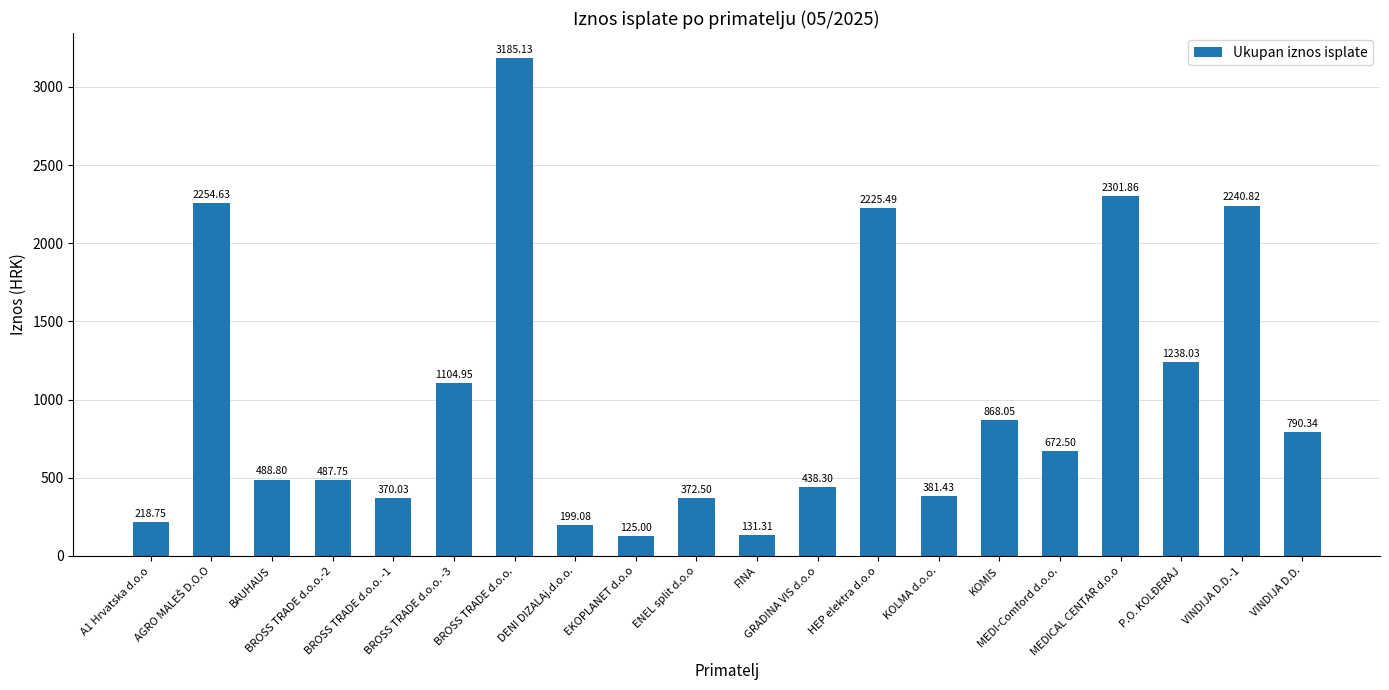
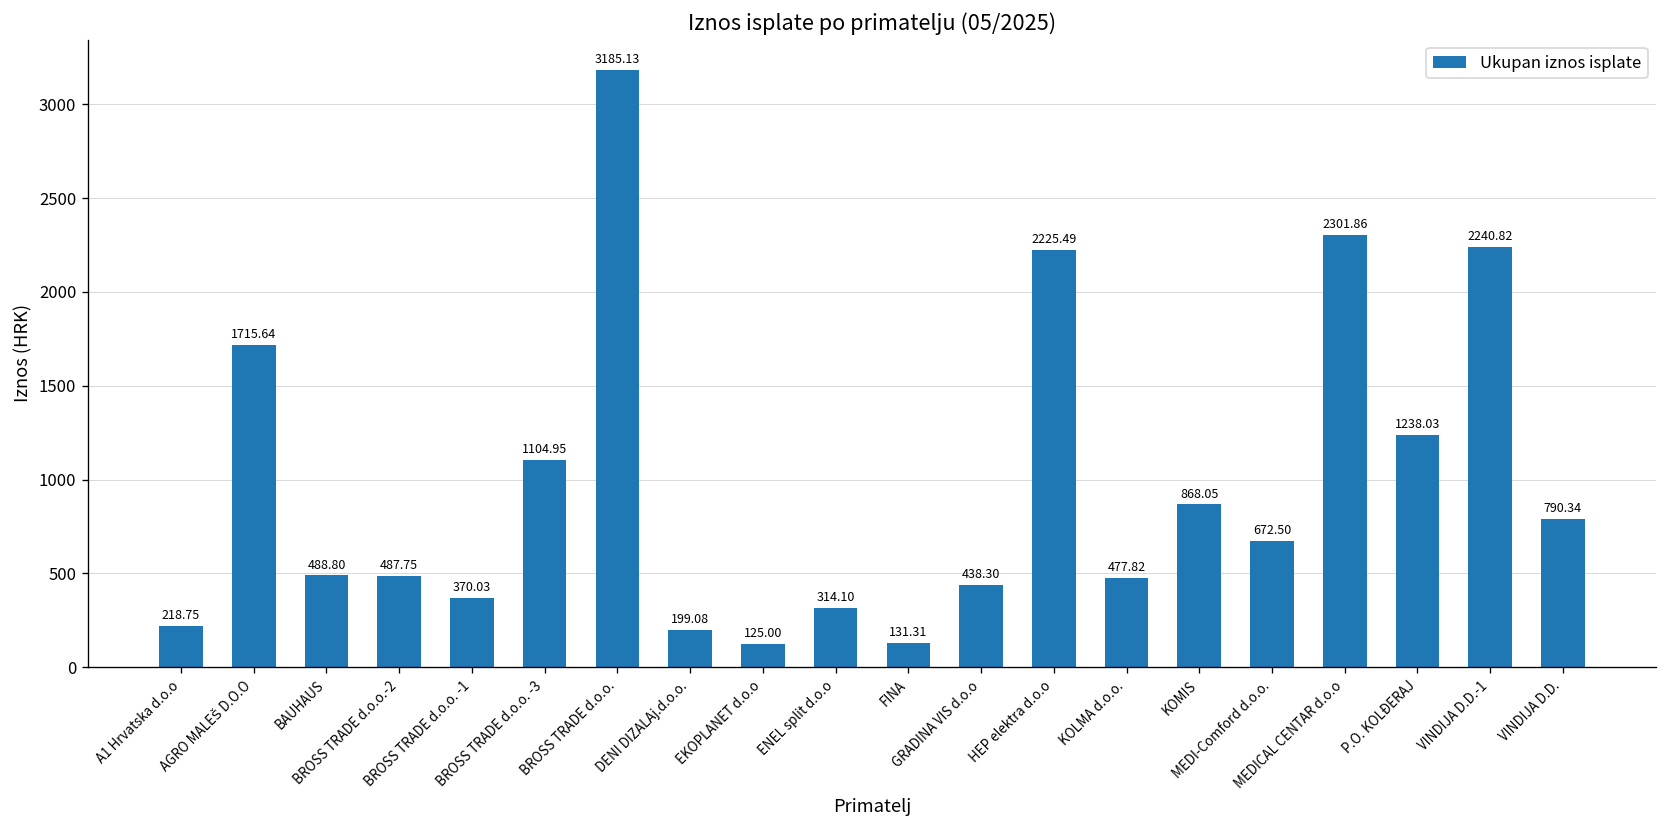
  {
    "A1 Hrvatska d.o.o": 218.75,
-   "AGRO MALEŠ D.O.O": 2254.63,
+   "AGRO MALEŠ D.O.O": 1715.64,
    "BAUHAUS": 488.80,
    "BROSS TRADE d.o.o.-2": 487.75,
    "BROSS TRADE d.o.o. -1": 370.03,
    "BROSS TRADE d.o.o. -3": 1104.95,
    "BROSS TRADE d.o.o.": 3185.13,
    "DENI DIZALAj.d.o.o.": 199.08,
    "EKOPLANET d.o.o": 125.00,
-   "ENEL split d.o.o": 372.50,
+   "ENEL split d.o.o": 314.10,
    "FINA": 131.31,
    "GRADINA VIS d.o.o": 438.30,
    "HEP elektra d.o.o": 2225.49,
-   "KOLMA d.o.o.": 381.43,
+   "KOLMA d.o.o.": 477.82,
    "KOMIS": 868.05,
    "MEDI-Comford d.o.o.": 672.50,
    "MEDICAL CENTAR d.o.o": 2301.86,
    "P.O. KOLĐERAJ": 1238.03,
    "VINDIJA D.D.-1": 2240.82,
    "VINDIJA D.D.": 790.34
  }
